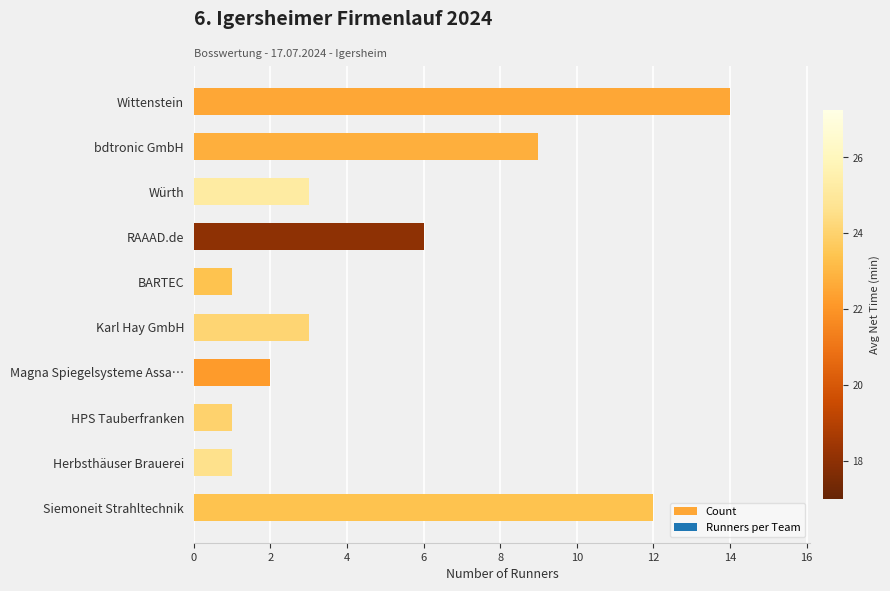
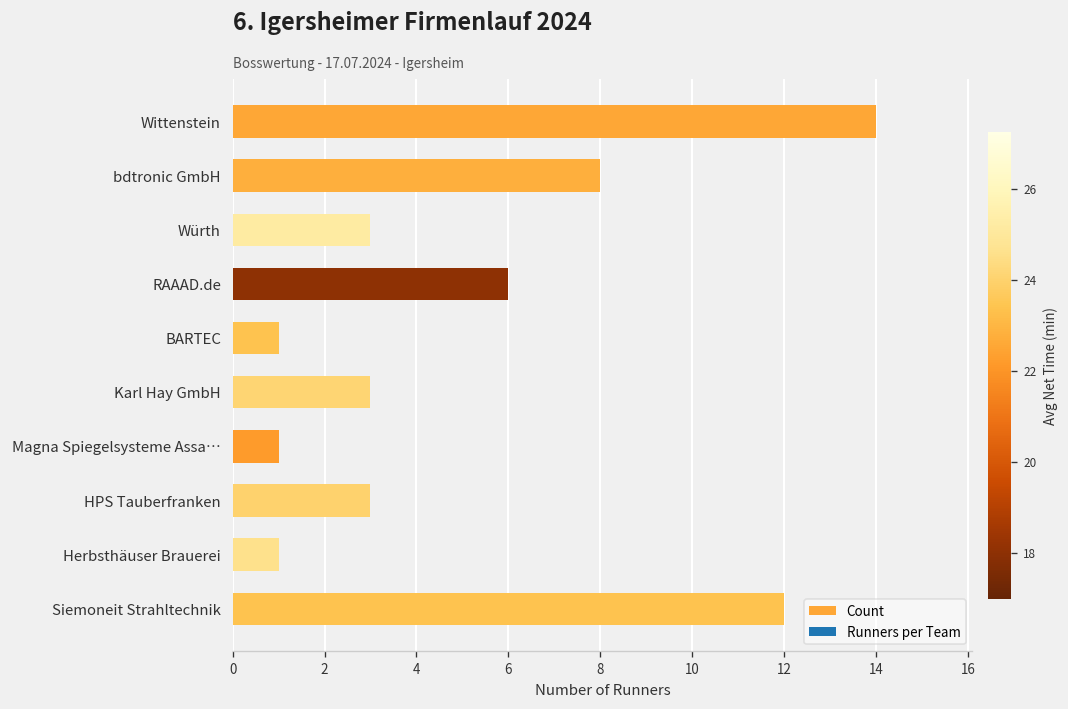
  {
    "Wittenstein": 14,
-   "bdtronic GmbH": 9,
+   "bdtronic GmbH": 8,
    "Würth": 3,
    "RAAAD.de": 6,
    "BARTEC": 1,
    "Karl Hay GmbH": 3,
-   "Magna Spiegelsysteme Assa…": 2,
-   "HPS Tauberfranken": 1,
+   "Magna Spiegelsysteme Assa…": 1,
+   "HPS Tauberfranken": 3,
    "Herbsthäuser Brauerei": 1,
    "Siemoneit Strahltechnik": 12
  }
